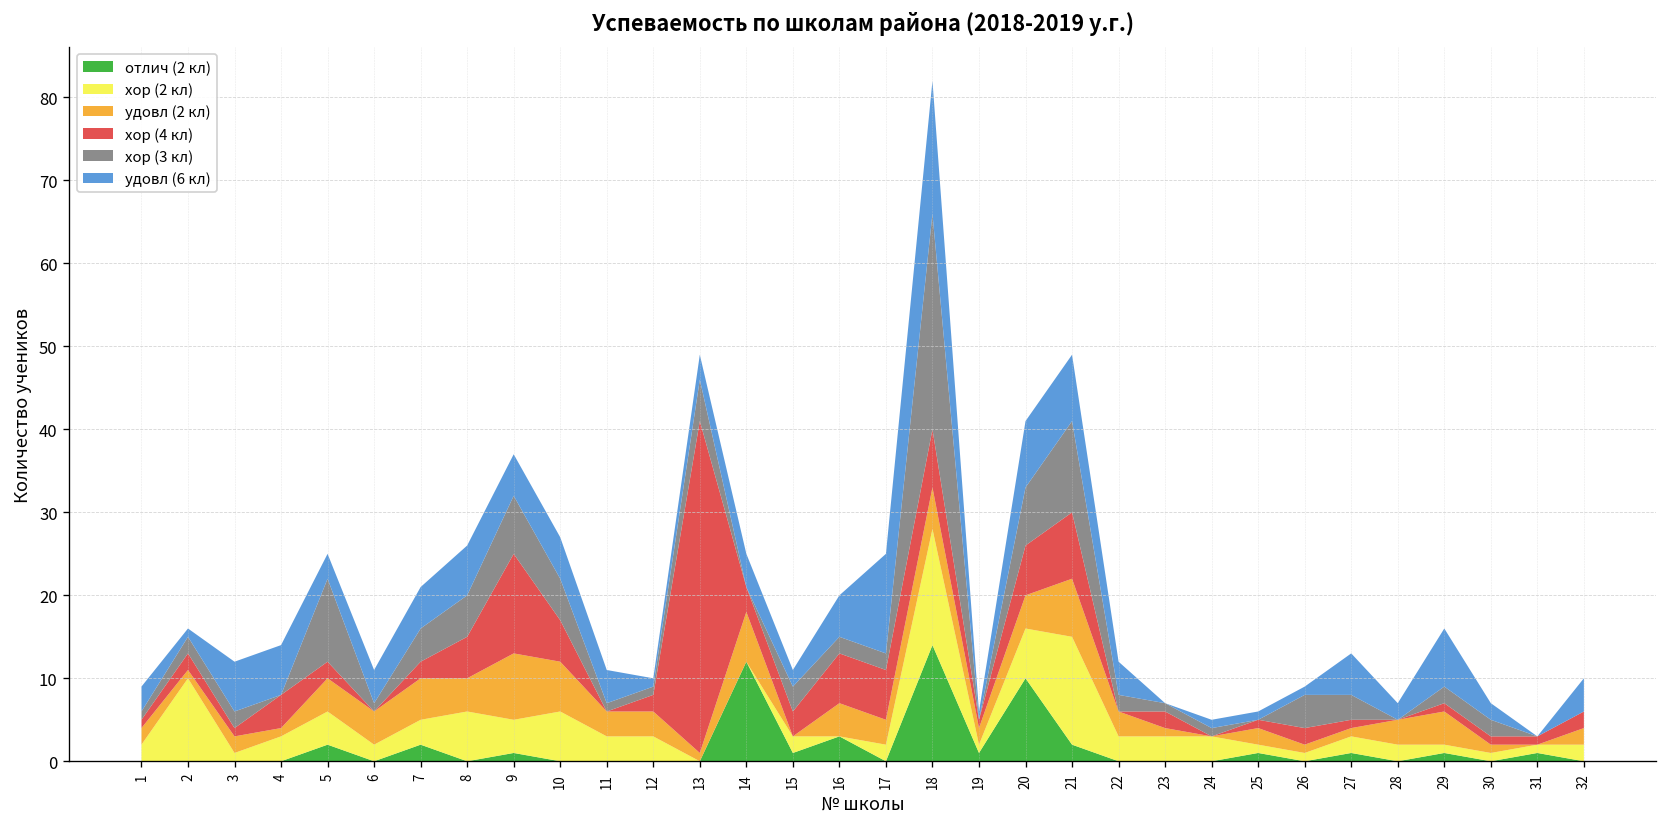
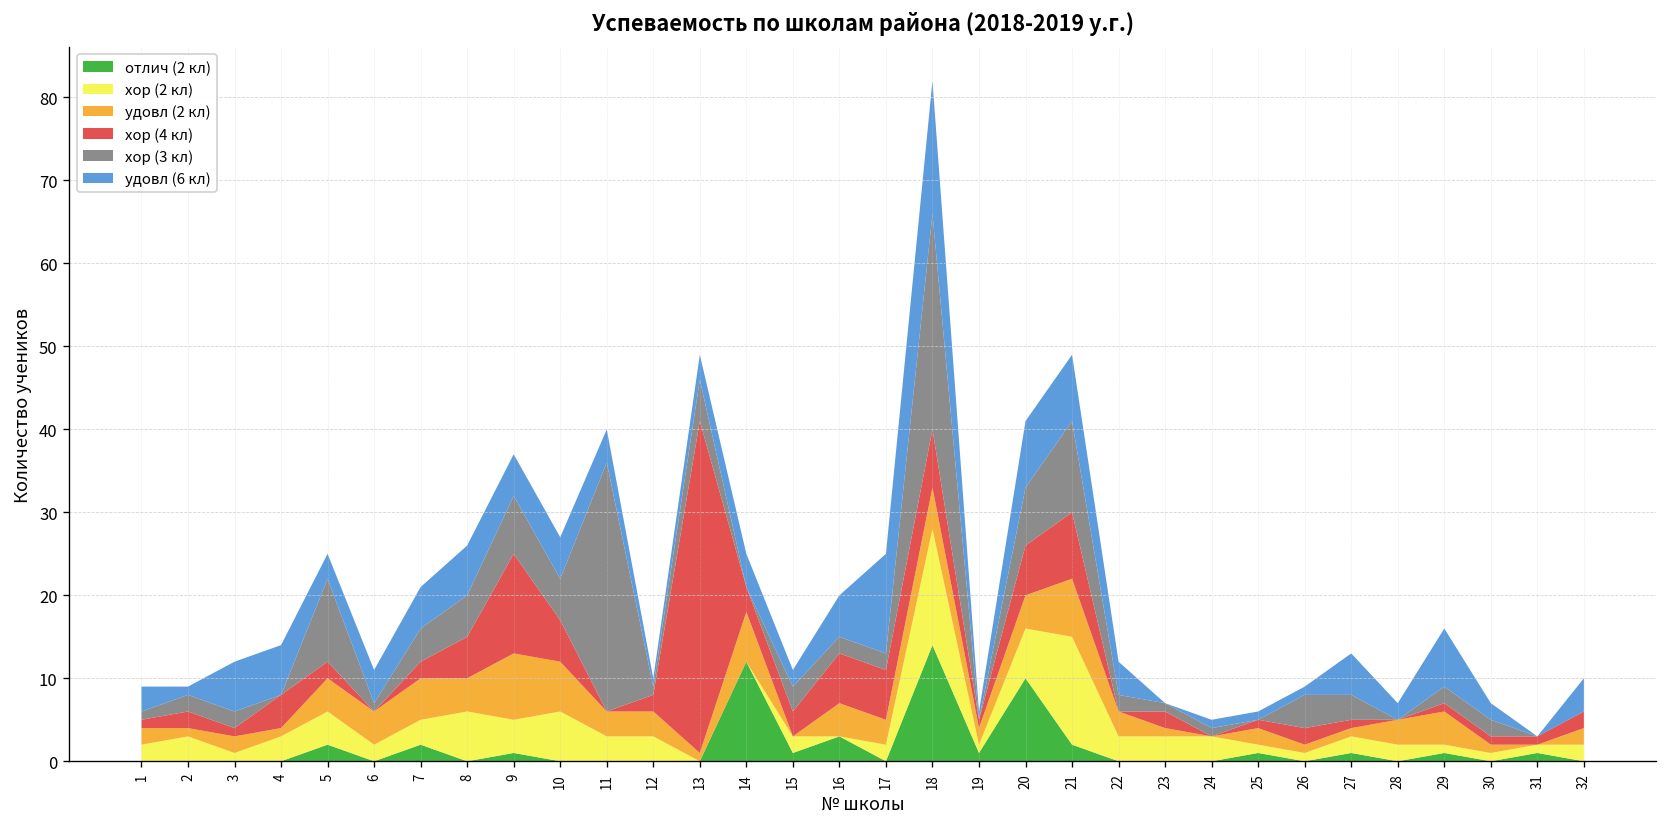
  {
    "отлич (2 кл)": {
      "1": 0,
      "2": 0,
      "3": 0,
      "4": 0,
      "5": 2,
      "6": 0,
      "7": 2,
      "8": 0,
      "9": 1,
      "10": 0,
      "11": 0,
      "12": 0,
      "15": 1,
      "17": 0,
      "18": 14,
      "19": 1,
      "20": 10,
      "21": 2,
      "22": 0,
      "23": 0,
      "24": 0,
      "25": 1,
      "26": 0,
      "27": 1,
      "28": 0,
      "29": 1,
      "30": 0,
      "31": 1,
      "32": 0
    },
    "хор (2 кл)": {
      "1": 2,
-     "2": 10,
+     "2": 3,
      "3": 1,
      "4": 3,
      "5": 4,
      "6": 2,
      "7": 3,
      "8": 6,
      "9": 4,
      "10": 6,
      "11": 3,
      "12": 3,
      "17": 2,
      "18": 14,
      "19": 1,
      "20": 6,
      "21": 13,
      "22": 3,
      "23": 3,
      "25": 1,
      "26": 1,
      "27": 2,
      "28": 2,
      "29": 1,
      "30": 1,
      "32": 2
    },
    "удовл (2 кл)": {
      "1": 2,
      "2": 1,
      "3": 2,
      "4": 1,
      "5": 4,
      "7": 5,
      "8": 4,
      "9": 8,
      "10": 6,
      "12": 3,
      "13": 1,
      "14": 6,
      "16": 4,
      "17": 3,
      "18": 5,
      "19": 2,
      "20": 4,
      "21": 7,
      "23": 1,
      "25": 2,
      "26": 1,
      "27": 1,
      "29": 4,
      "30": 1,
      "32": 2
    },
    "хор (4 кл)": {
      "1": 1,
      "2": 2,
      "3": 1,
      "5": 2,
      "7": 2,
      "8": 5,
      "9": 12,
      "10": 5,
      "12": 2,
      "13": 40,
      "15": 3,
      "16": 6,
      "17": 6,
      "18": 7,
      "20": 6,
      "21": 8,
      "23": 2,
      "26": 2,
      "27": 1,
      "29": 1,
      "30": 1
    },
    "хор (3 кл)": {
      "1": 1,
      "2": 2,
      "3": 2,
      "5": 10,
      "6": 1,
      "7": 4,
      "8": 5,
      "9": 7,
      "10": 5,
-     "11": 1,
+     "11": 30,
      "12": 1,
      "13": 5,
      "15": 3,
      "16": 2,
      "17": 2,
      "18": 26,
      "20": 7,
      "21": 11,
      "22": 2,
      "24": 1,
      "26": 4,
      "27": 3,
      "29": 2,
      "30": 2
    },
    "удовл (6 кл)": {
      "1": 3,
      "2": 1,
      "3": 6,
      "4": 6,
      "5": 3,
      "6": 4,
      "7": 5,
      "8": 6,
      "9": 5,
      "10": 5,
      "11": 4,
      "12": 1,
      "13": 3,
      "14": 4,
      "15": 2,
      "16": 5,
      "17": 12,
      "18": 16,
      "19": 1,
      "20": 8,
      "21": 8,
      "22": 4,
      "24": 1,
      "25": 1,
      "26": 1,
      "27": 5,
      "28": 2,
      "29": 7,
      "30": 2,
      "32": 4
    }
  }
